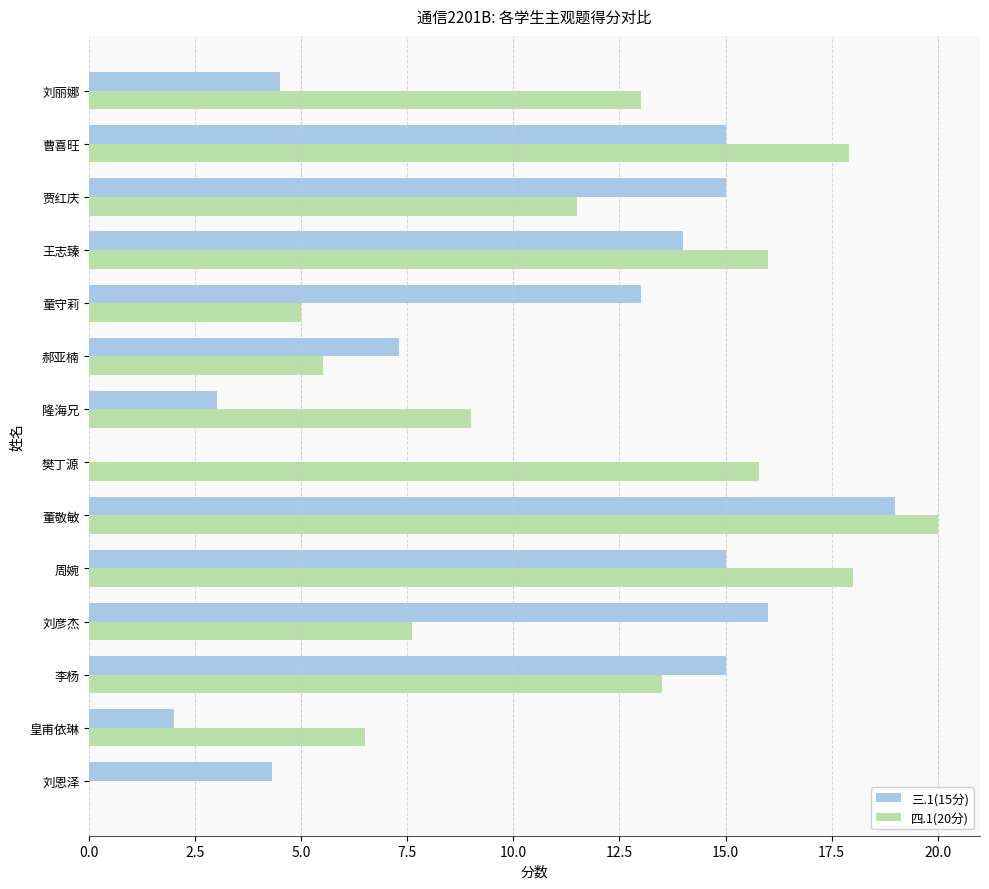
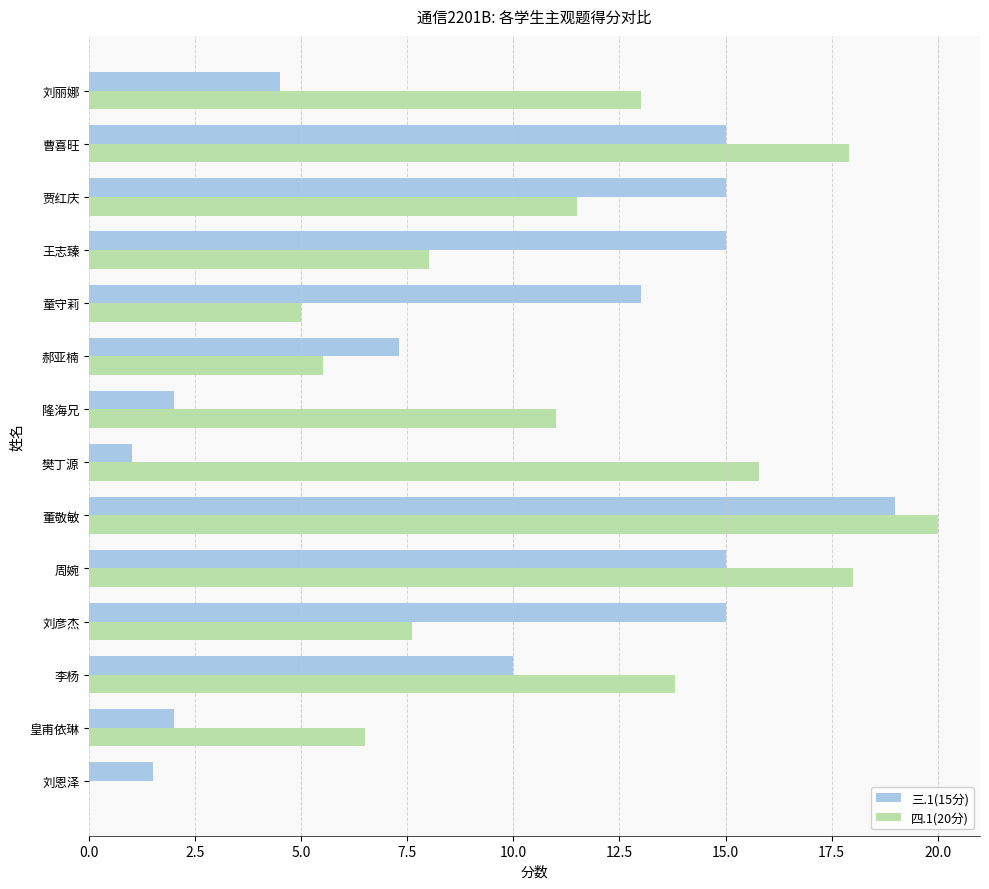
  {
    "三.1(15分)": {
      "刘丽娜": 4.5,
      "曹喜旺": 15.0,
      "贾红庆": 15.0,
-     "王志臻": 14,
+     "王志臻": 15,
      "童守莉": 13.0,
      "郝亚楠": 7.3,
-     "隆海兄": 3,
-     "樊丁源": 0,
+     "隆海兄": 2,
+     "樊丁源": 1,
      "董敬敏": 19.0,
      "周婉": 15.0,
-     "刘彦杰": 16,
-     "李杨": 15,
+     "刘彦杰": 15,
+     "李杨": 10,
      "皇甫依琳": 2.0,
-     "刘恩泽": 4.3
+     "刘恩泽": 1.5
    },
    "四.1(20分)": {
      "刘丽娜": 13.0,
      "曹喜旺": 17.9,
      "贾红庆": 11.5,
-     "王志臻": 16,
+     "王志臻": 8,
      "童守莉": 5.0,
      "郝亚楠": 5.5,
-     "隆海兄": 9,
+     "隆海兄": 11,
      "樊丁源": 15.8,
      "董敬敏": 20.0,
      "周婉": 18.0,
      "刘彦杰": 7.6,
-     "李杨": 13.5,
+     "李杨": 13.8,
      "皇甫依琳": 6.5,
      "刘恩泽": 0.0
    }
  }
